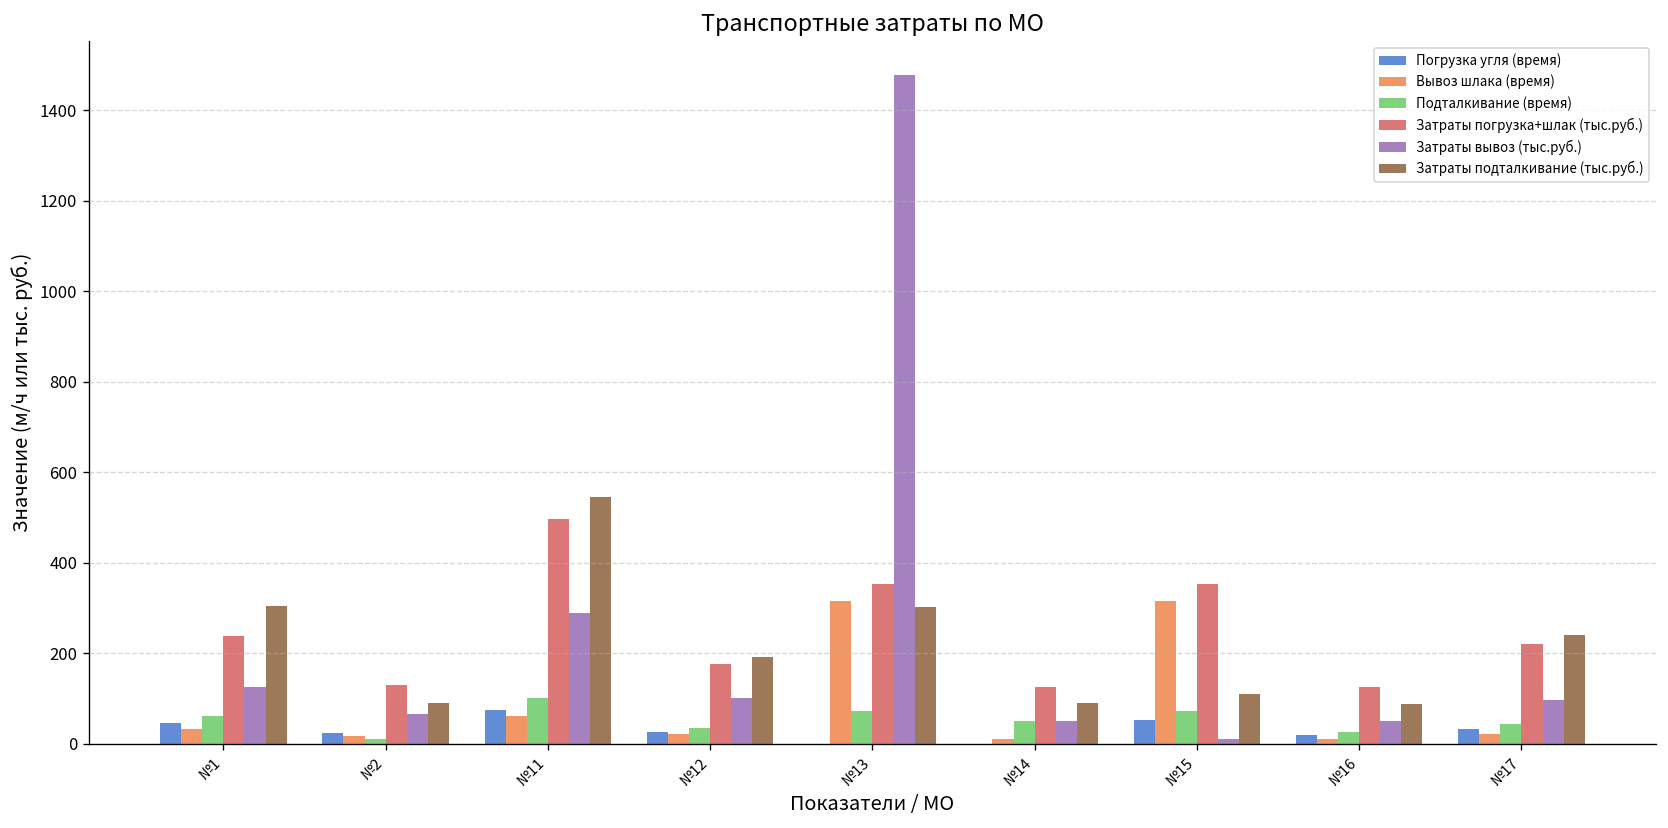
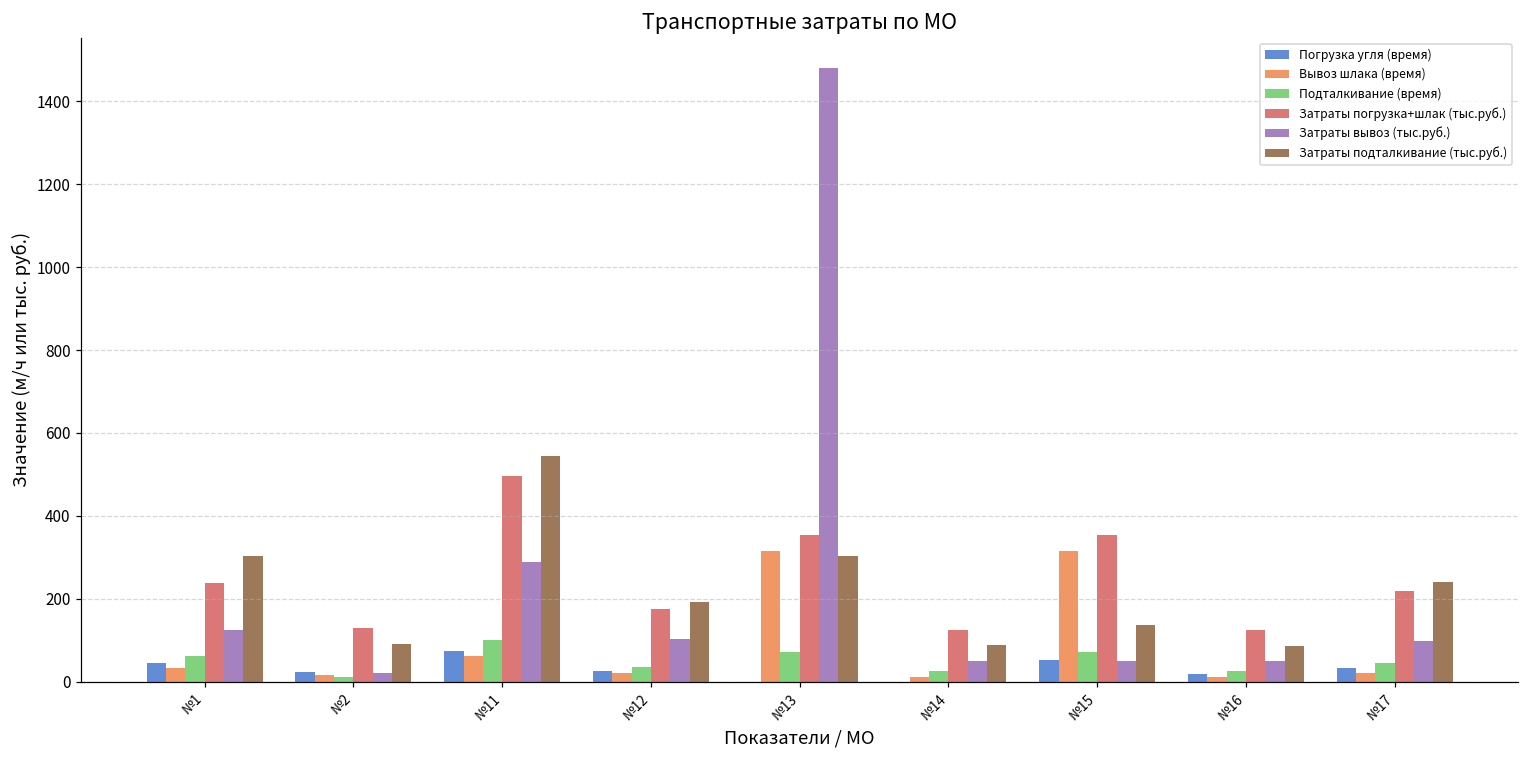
  {
    "Погрузка угля (время)": {
      "№1": 50,
      "№2": 20,
      "№11": 80,
      "№12": 30,
      "№13": 0,
      "№14": 0,
      "№15": 50,
      "№16": 20,
      "№17": 30
    },
    "Подталкивание (время)": {
      "№1": 60,
      "№2": 10,
      "№11": 100,
      "№12": 40,
      "№13": 70,
-     "№14": 50,
+     "№14": 30,
      "№15": 70,
      "№16": 30,
      "№17": 40
    },
    "Затраты вывоз (тыс.руб.)": {
      "№1": 130,
-     "№2": 60,
+     "№2": 20,
      "№11": 290,
      "№12": 100,
      "№13": 1480,
      "№14": 50,
-     "№15": 10,
+     "№15": 50,
      "№16": 50,
      "№17": 100
    },
    "Затраты подталкивание (тыс.руб.)": {
      "№1": 300,
      "№2": 90,
      "№11": 540,
      "№12": 190,
      "№13": 300,
      "№14": 90,
-     "№15": 110,
+     "№15": 140,
      "№16": 90,
      "№17": 240
    }
  }
